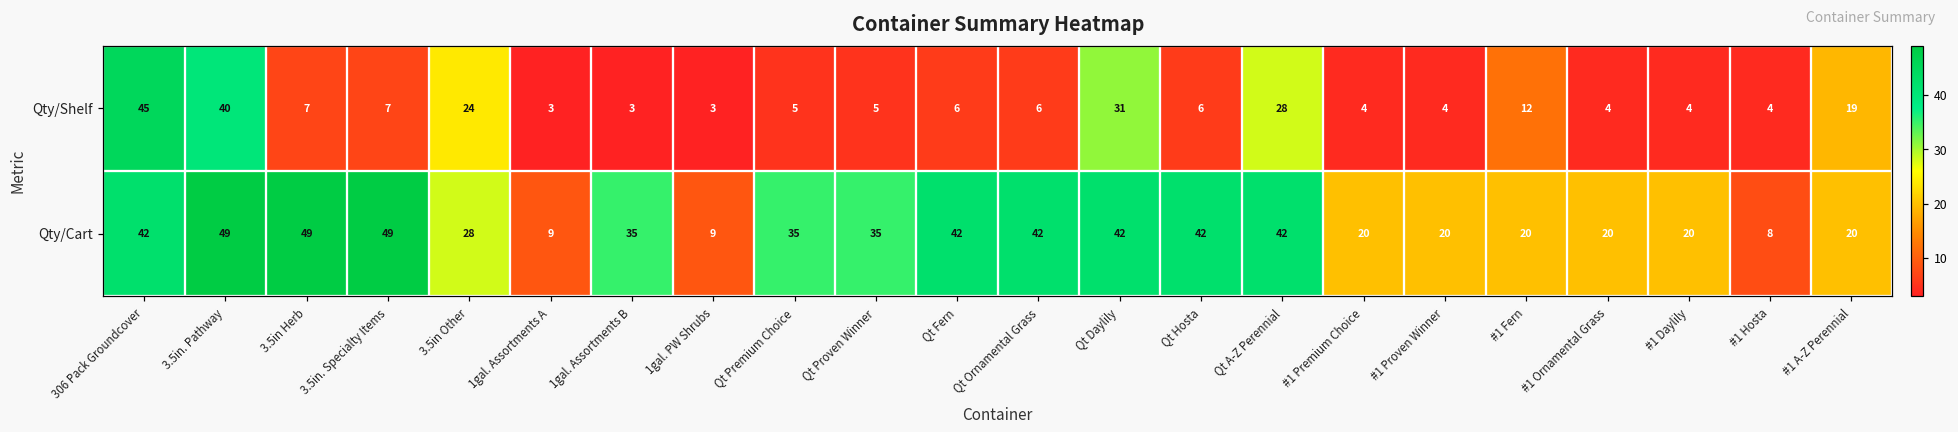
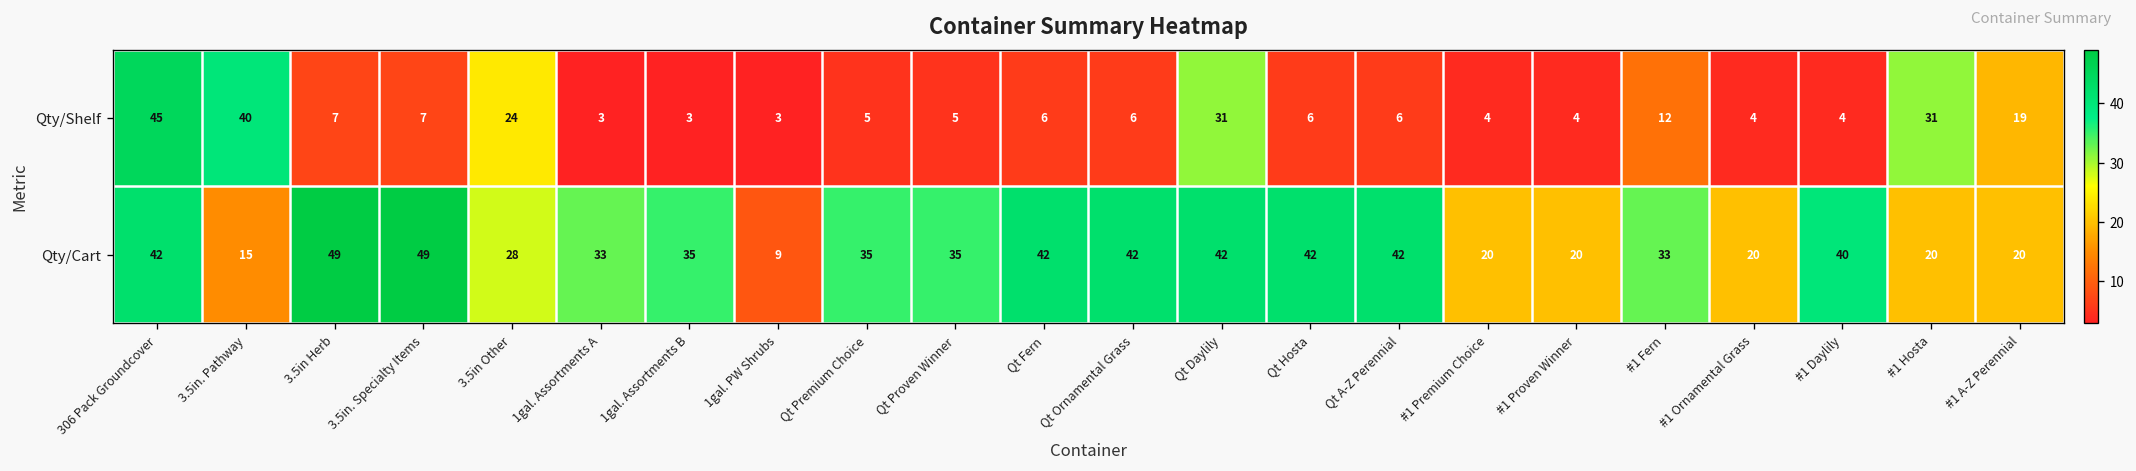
  {
    "Qty/Shelf": {
      "306 Pack Groundcover": 45,
      "3.5in. Pathway": 40,
      "3.5in Herb": 7,
      "3.5in. Specialty Items": 7,
      "3.5in Other": 24,
      "1gal. Assortments A": 3,
      "1gal. Assortments B": 3,
      "1gal. PW Shrubs": 3,
      "Qt Premium Choice": 5,
      "Qt Proven Winner": 5,
      "Qt Fern": 6,
      "Qt Ornamental Grass": 6,
      "Qt Daylily": 31,
      "Qt Hosta": 6,
-     "Qt A-Z Perennial": 28,
+     "Qt A-Z Perennial": 6,
      "#1 Premium Choice": 4,
      "#1 Proven Winner": 4,
      "#1 Fern": 12,
      "#1 Ornamental Grass": 4,
      "#1 Daylily": 4,
-     "#1 Hosta": 4,
+     "#1 Hosta": 31,
      "#1 A-Z Perennial": 19
    },
    "Qty/Cart": {
      "306 Pack Groundcover": 42,
-     "3.5in. Pathway": 49,
+     "3.5in. Pathway": 15,
      "3.5in Herb": 49,
      "3.5in. Specialty Items": 49,
      "3.5in Other": 28,
-     "1gal. Assortments A": 9,
+     "1gal. Assortments A": 33,
      "1gal. Assortments B": 35,
      "1gal. PW Shrubs": 9,
      "Qt Premium Choice": 35,
      "Qt Proven Winner": 35,
      "Qt Fern": 42,
      "Qt Ornamental Grass": 42,
      "Qt Daylily": 42,
      "Qt Hosta": 42,
      "Qt A-Z Perennial": 42,
      "#1 Premium Choice": 20,
      "#1 Proven Winner": 20,
-     "#1 Fern": 20,
+     "#1 Fern": 33,
      "#1 Ornamental Grass": 20,
-     "#1 Daylily": 20,
-     "#1 Hosta": 8,
+     "#1 Daylily": 40,
+     "#1 Hosta": 20,
      "#1 A-Z Perennial": 20
    }
  }
